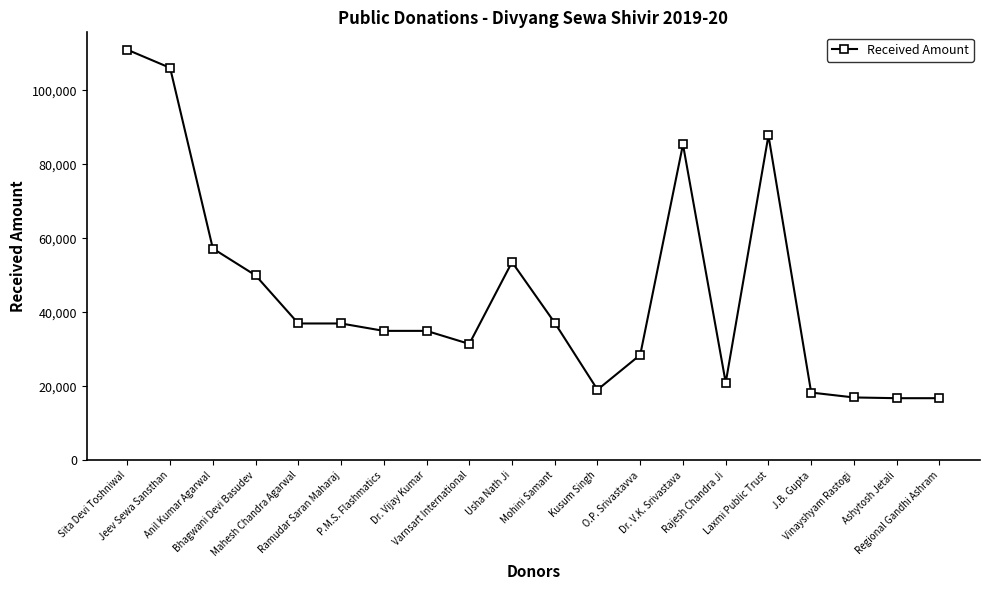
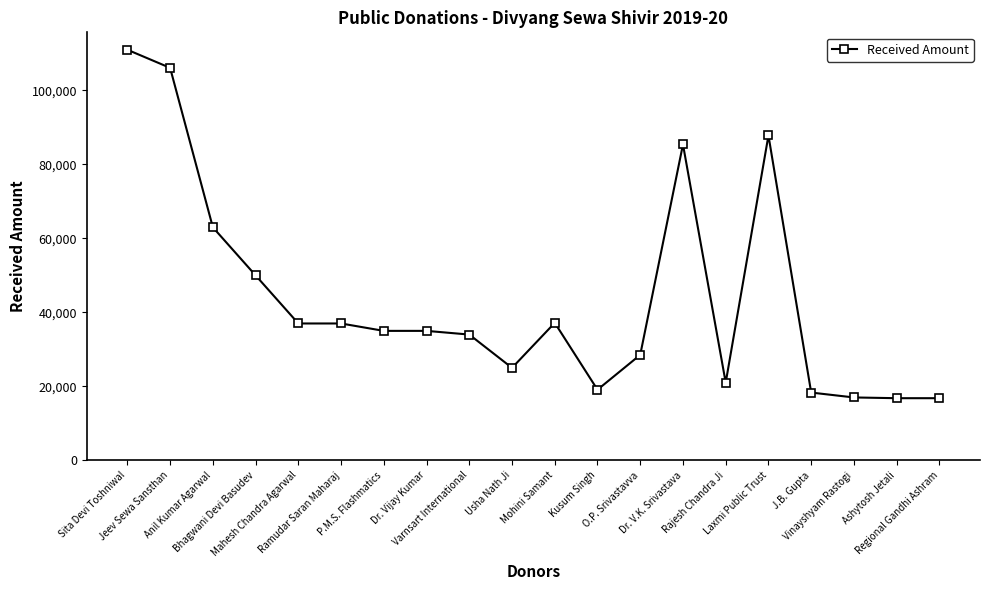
  {
    "Sita Devi Toshniwal": "111,000",
    "Jeev Sewa Sansthan": "106,000",
-   "Anil Kumar Agarwal": "57,000",
+   "Anil Kumar Agarwal": "63,000",
    "Bhagwani Devi Basudev": "50,000",
    "Mahesh Chandra Agarwal": "37,000",
    "Ramudar Saran Maharaj": "37,000",
    "P.M.S. Flashmatics": "35,000",
    "Dr. Vijay Kumar": "35,000",
-   "Varnsart International": "31,000",
-   "Usha Nath Ji": "54,000",
+   "Varnsart International": "34,000",
+   "Usha Nath Ji": "25,000",
    "Mohini Samant": "37,000",
    "Kusum Singh": "19,000",
    "O.P. Srivastavva": "29,000",
    "Dr. V.K. Srivastava": "85,000",
    "Rajesh Chandra Ji": "21,000",
    "Laxmi Public Trust": "88,000",
    "J.B. Gupta": "18,000",
    "Vinayshyam Rastogi": "17,000",
    "Ashytosh Jetali": "17,000",
    "Regional Gandhi Ashram": "17,000"
  }
